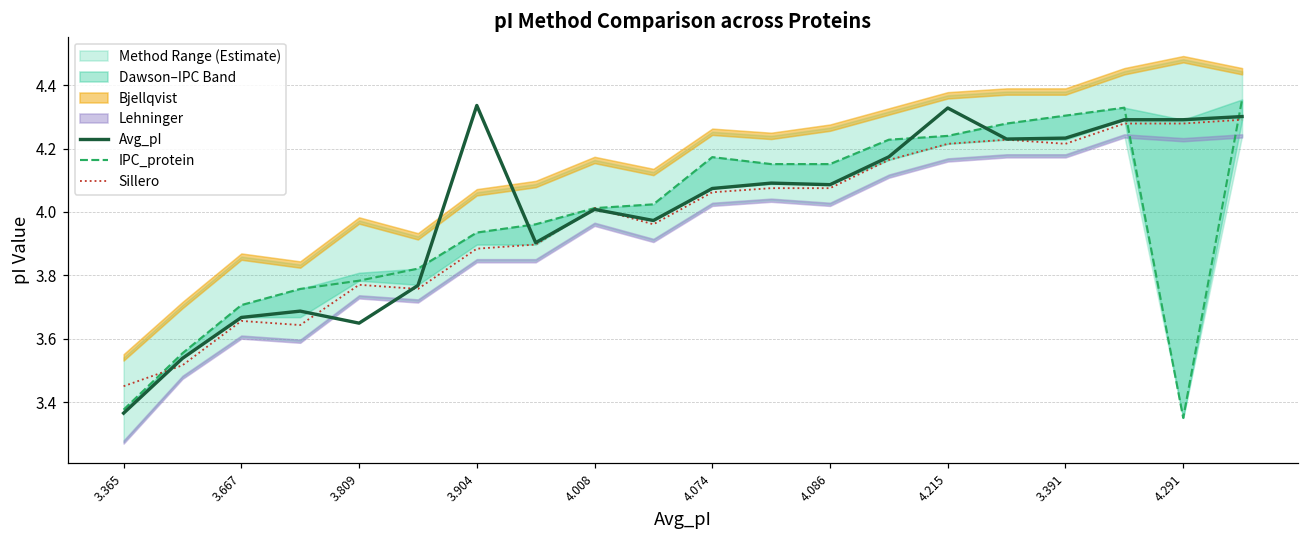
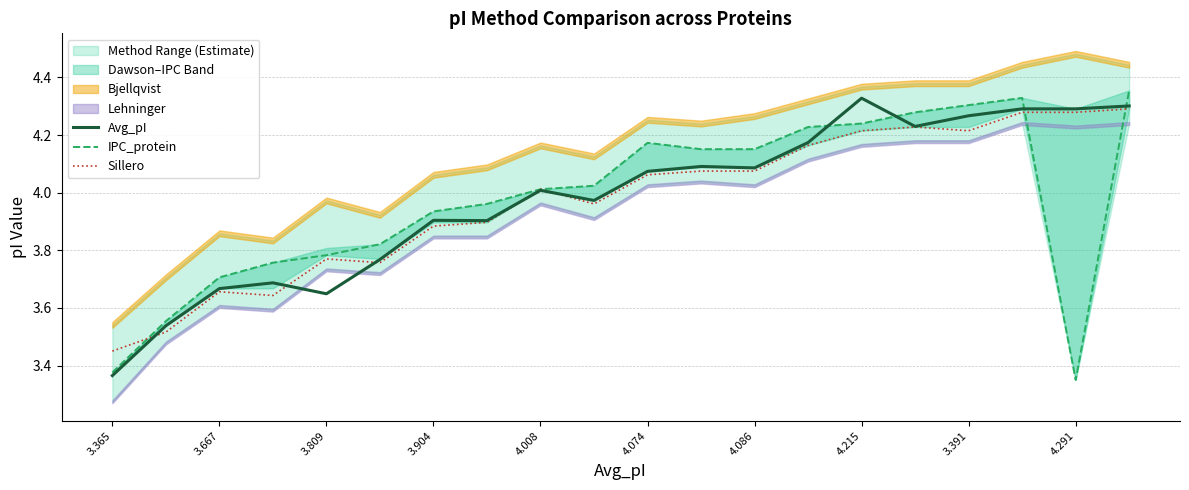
  {
    "Avg_pI": {
      "3.365": 3.37,
      "3.667": 3.67,
      "3.809": 3.65,
-     "3.904": 4.34,
+     "3.904": 3.90,
      "4.074": 4.07,
      "4.086": 4.09,
      "4.215": 4.33,
-     "3.391": 4.23
+     "3.391": 4.27
    },
    "IPC_protein": {
      "3.809": 3.78,
      "4.291": 3.35
    },
    "Sillero": {
      "3.365": 3.45,
      "3.667": 3.66,
      "3.809": 3.77,
      "3.904": 3.88,
      "4.074": 4.06,
      "4.086": 4.08,
      "4.215": 4.22,
      "3.391": 4.22,
      "4.291": 4.28
    }
  }
